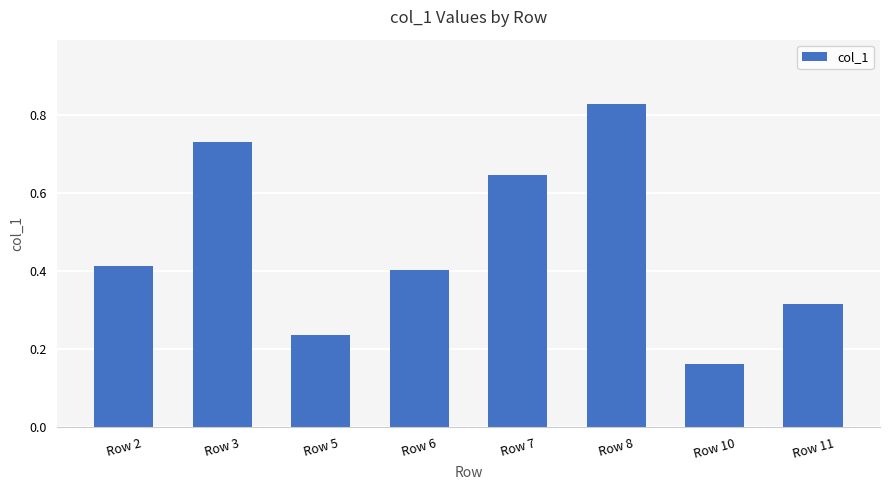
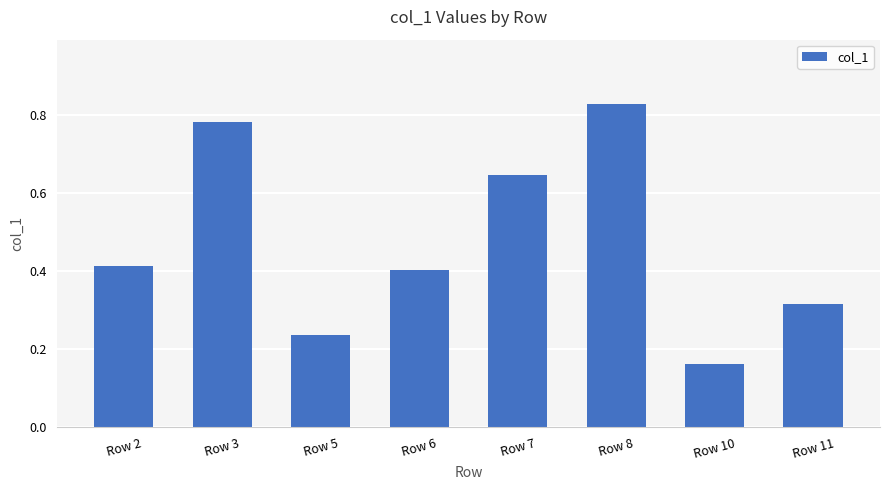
  {
    "Row 2": 0.41,
-   "Row 3": 0.73,
+   "Row 3": 0.78,
    "Row 5": 0.24,
    "Row 6": 0.40,
    "Row 7": 0.65,
    "Row 8": 0.83,
    "Row 10": 0.16,
    "Row 11": 0.32
  }
